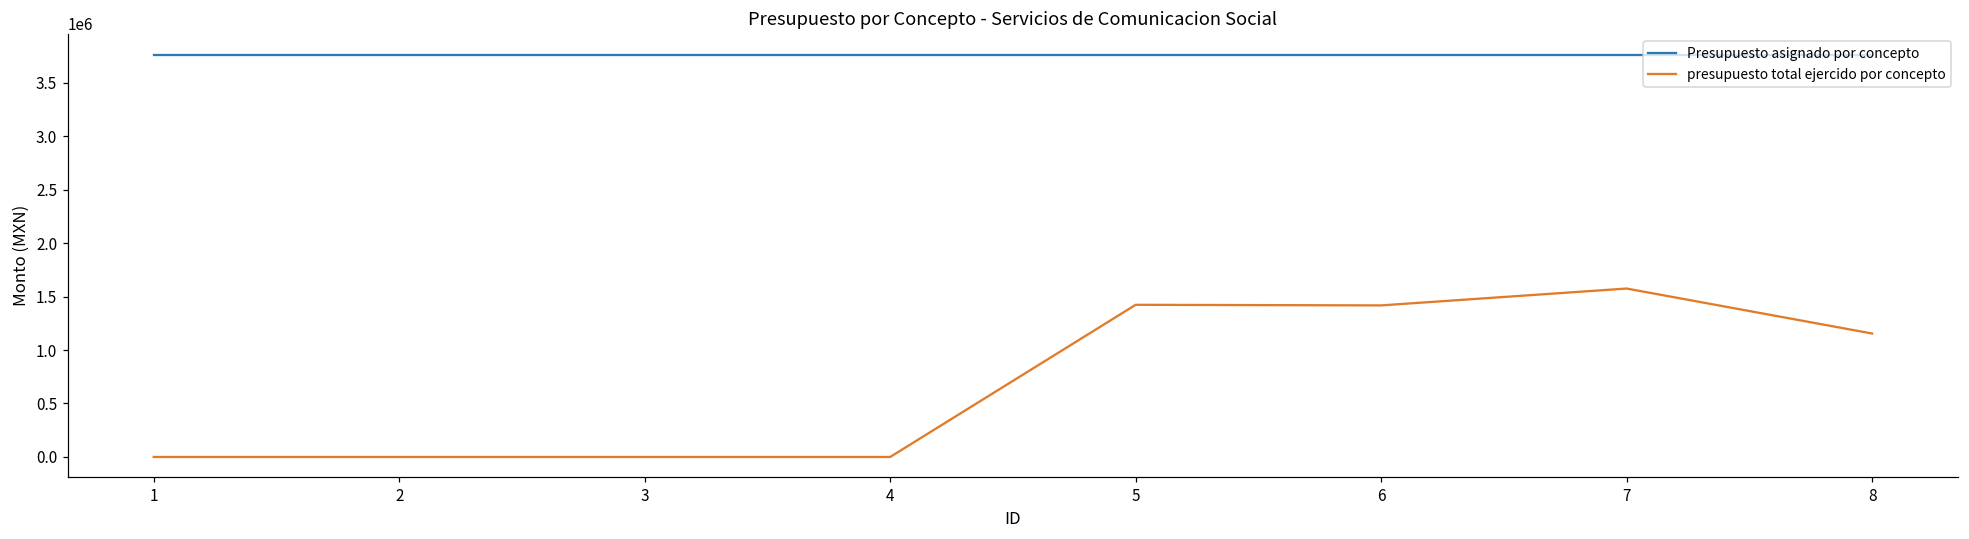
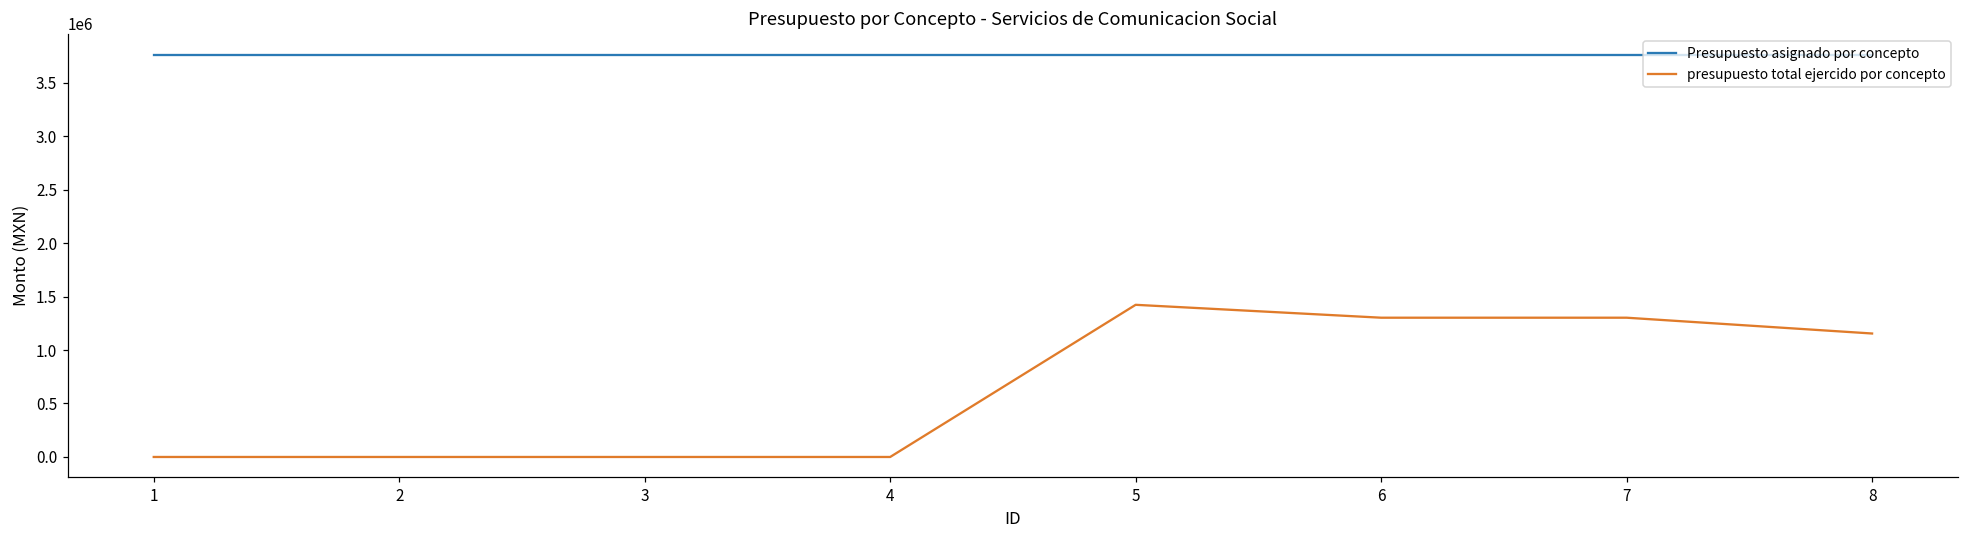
  {
    "Presupuesto asignado por concepto": {
      "1": 3800000,
      "2": 3800000,
      "3": 3800000,
      "4": 3800000,
      "5": 3800000,
      "6": 3800000,
      "7": 3800000
    },
    "presupuesto total ejercido por concepto": {
      "1": 0,
      "2": 0,
      "3": 0,
      "4": 0,
      "5": 1400000,
-     "6": 1400000,
-     "7": 1600000,
+     "6": 1300000,
+     "7": 1300000,
      "8": 1200000
    }
  }
